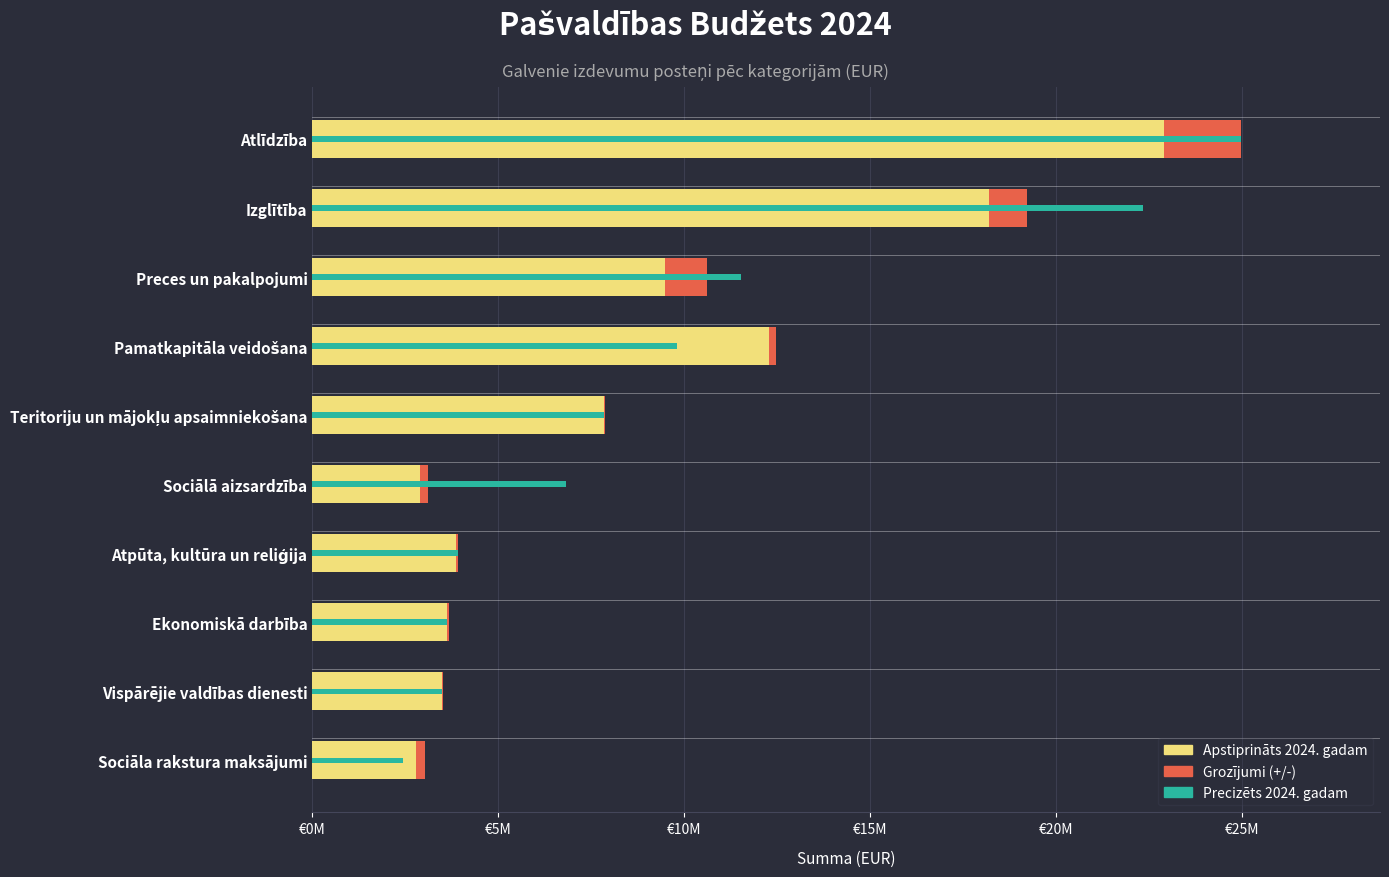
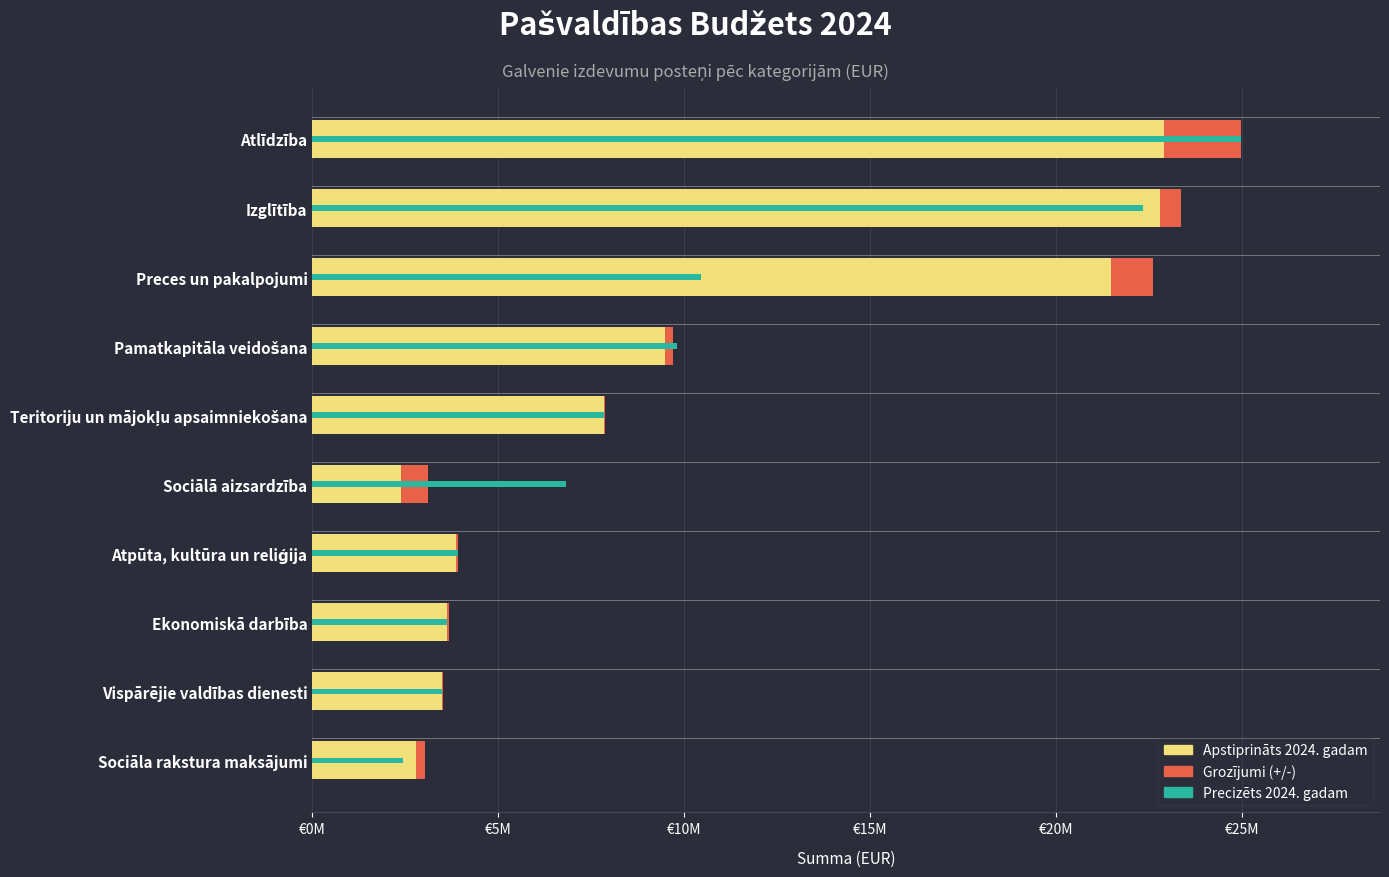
  {
    "Apstiprināts 2024. gadam": {
      "Atlīdzība": "€25000000",
-     "Izglītība": "€19200000",
-     "Preces un pakalpojumi": "€10600000",
-     "Pamatkapitāla veidošana": "€12500000",
+     "Izglītība": "€23400000",
+     "Preces un pakalpojumi": "€22600000",
+     "Pamatkapitāla veidošana": "€9700000",
      "Teritoriju un mājokļu apsaimniekošana": "€7900000",
      "Ekonomiskā darbība": "€3700000",
      "Vispārējie valdības dienesti": "€3500000",
      "Sociāla rakstura maksājumi": "€3000000"
    },
    "Grozījumi (+/-)": {
-     "Izglītība": "€-1000000",
-     "Sociālā aizsardzība": "€-200000"
+     "Izglītība": "€-600000",
+     "Sociālā aizsardzība": "€-700000"
    },
    "Precizēts 2024. gadam": {
      "Atlīdzība": "€25000000",
-     "Preces un pakalpojumi": "€11500000",
+     "Preces un pakalpojumi": "€10400000",
      "Teritoriju un mājokļu apsaimniekošana": "€7800000",
      "Sociālā aizsardzība": "€6800000",
      "Atpūta, kultūra un reliģija": "€3900000",
      "Vispārējie valdības dienesti": "€3500000"
    }
  }
